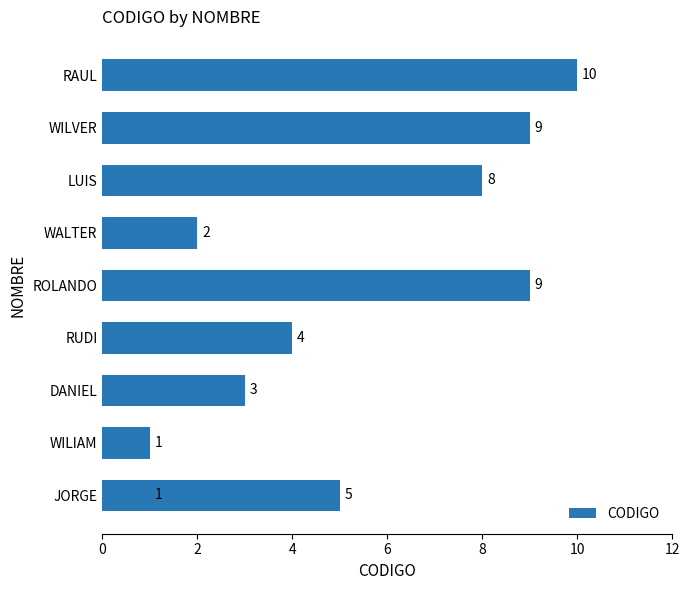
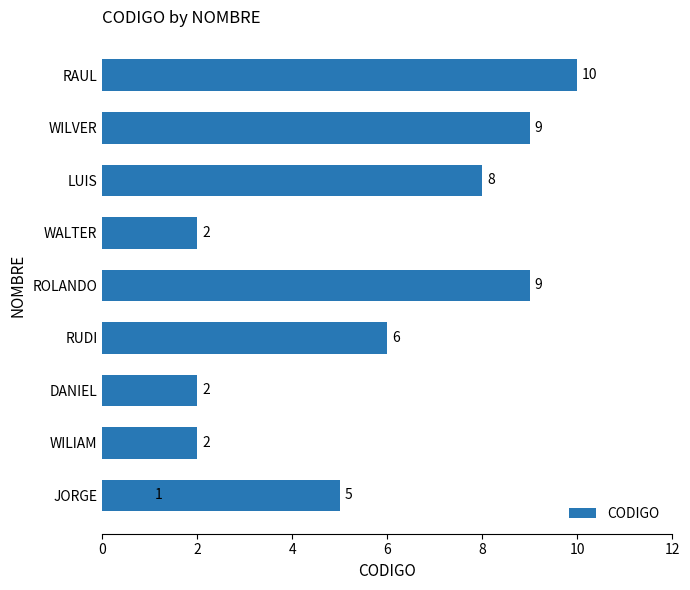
  {
    "RAUL": 10,
    "WILVER": 9,
    "LUIS": 8,
    "WALTER": 2,
    "ROLANDO": 9,
-   "RUDI": 4,
-   "DANIEL": 3,
-   "WILIAM": 1
+   "RUDI": 6,
+   "DANIEL": 2,
+   "WILIAM": 2
  }
